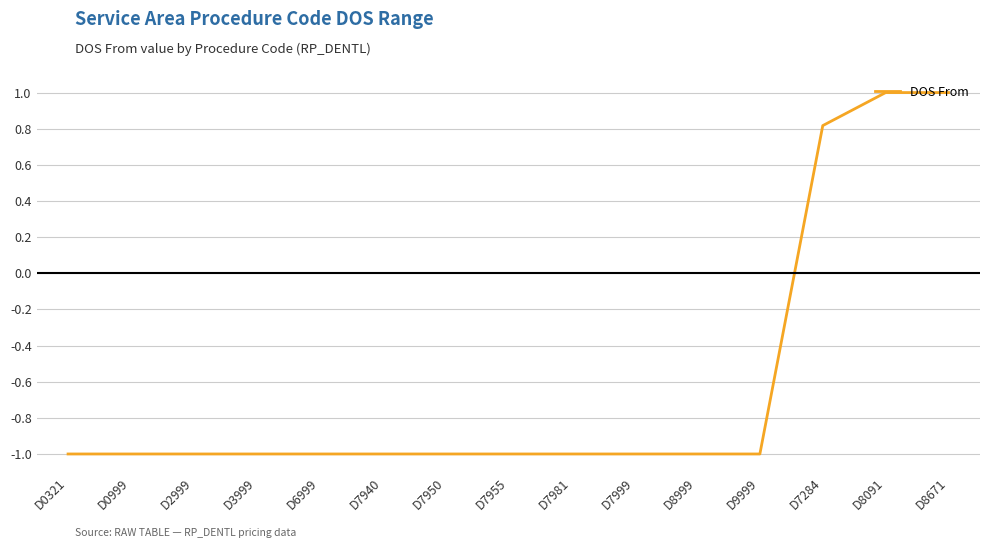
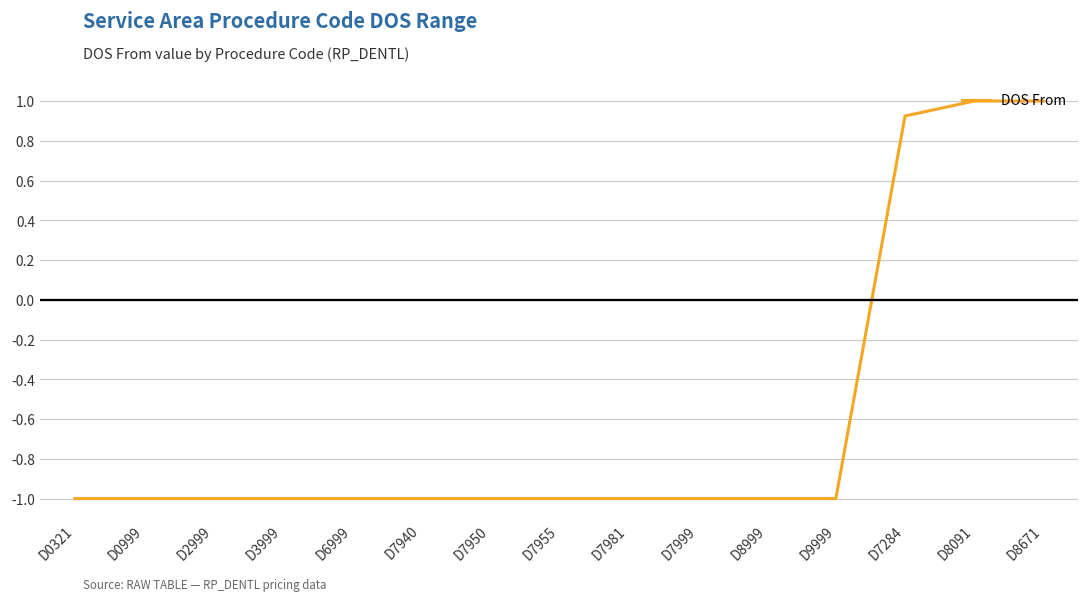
  {
    "D0321": -1.00,
    "D0999": -1.00,
    "D2999": -1.00,
    "D3999": -1.00,
    "D6999": -1.00,
    "D7940": -1.00,
    "D7950": -1.00,
    "D7955": -1.00,
    "D7981": -1.00,
    "D7999": -1.00,
    "D8999": -1.00,
    "D9999": -1.00,
-   "D7284": 0.82,
+   "D7284": 0.92,
    "D8091": 1.00,
    "D8671": 1.00
  }
